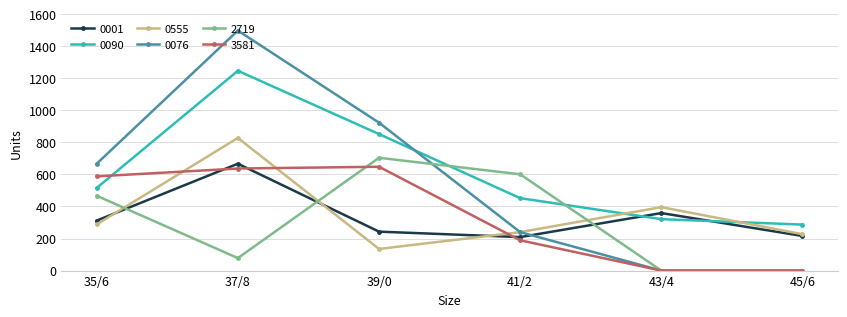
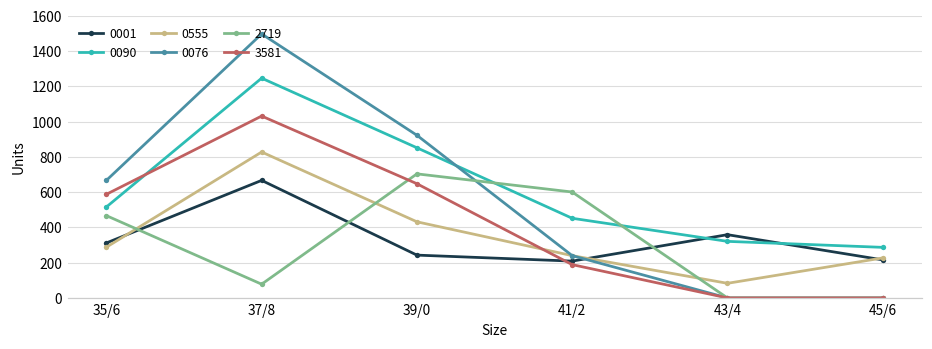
  {
    "0001": {
      "35/6": 310,
      "37/8": 670,
      "39/0": 240,
      "41/2": 210,
      "43/4": 360
    },
    "0555": {
      "35/6": 290,
      "37/8": 830,
-     "39/0": 140,
-     "43/4": 400
+     "39/0": 430,
+     "43/4": 80
    },
    "2719": {
      "35/6": 470,
      "37/8": 80,
      "39/0": 700,
      "41/2": 600
    },
    "3581": {
      "35/6": 590,
-     "37/8": 640,
+     "37/8": 1030,
      "39/0": 650,
      "41/2": 190
    }
  }
